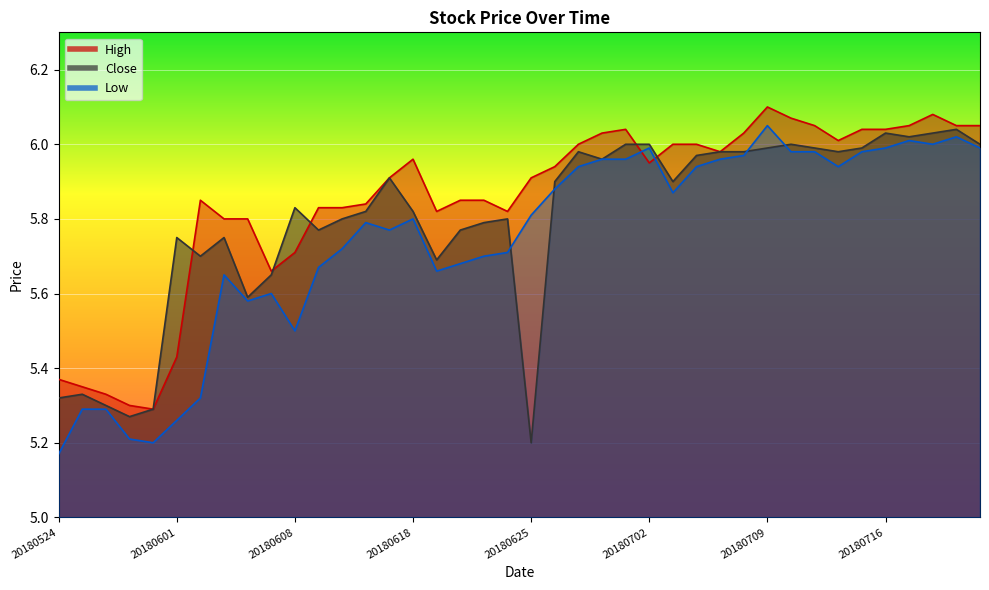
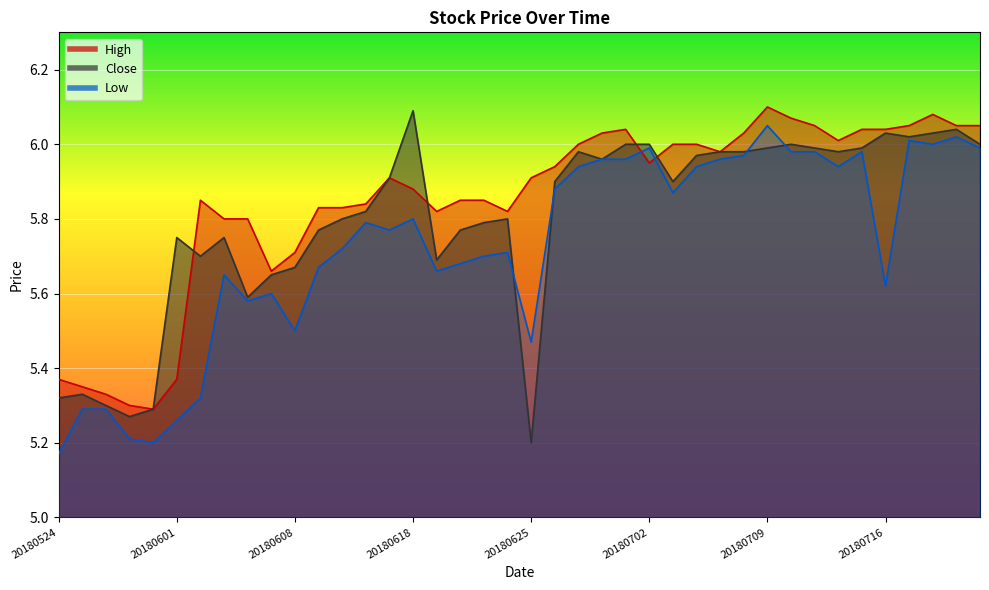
  {
    "High": {
      "20180524": 5.37,
-     "20180601": 5.43,
+     "20180601": 5.37,
      "20180608": 5.71,
-     "20180618": 5.96,
+     "20180618": 5.88,
      "20180625": 5.91,
      "20180702": 5.95,
      "20180709": 6.10,
      "20180716": 6.04
    },
    "Close": {
      "20180524": 5.32,
      "20180601": 5.75,
-     "20180608": 5.83,
-     "20180618": 5.82,
+     "20180608": 5.67,
+     "20180618": 6.09,
      "20180625": 5.20,
      "20180702": 6.00,
      "20180709": 5.99,
      "20180716": 6.03
    },
    "Low": {
      "20180524": 5.17,
      "20180601": 5.26,
      "20180608": 5.50,
      "20180618": 5.80,
-     "20180625": 5.81,
+     "20180625": 5.47,
      "20180702": 5.99,
      "20180709": 6.05,
-     "20180716": 5.99
+     "20180716": 5.62
    }
  }
